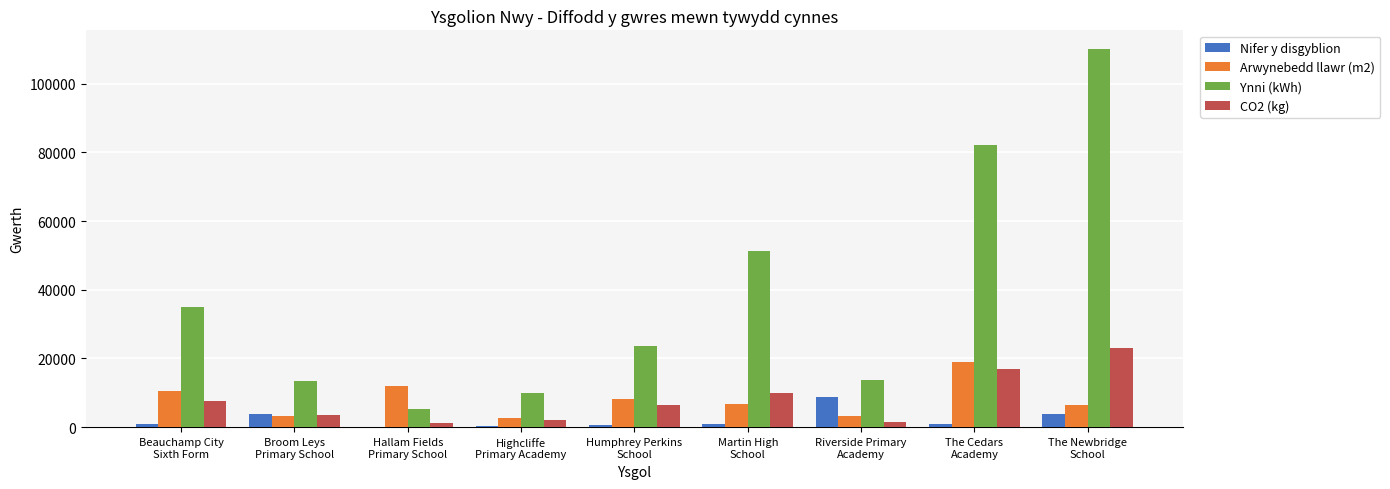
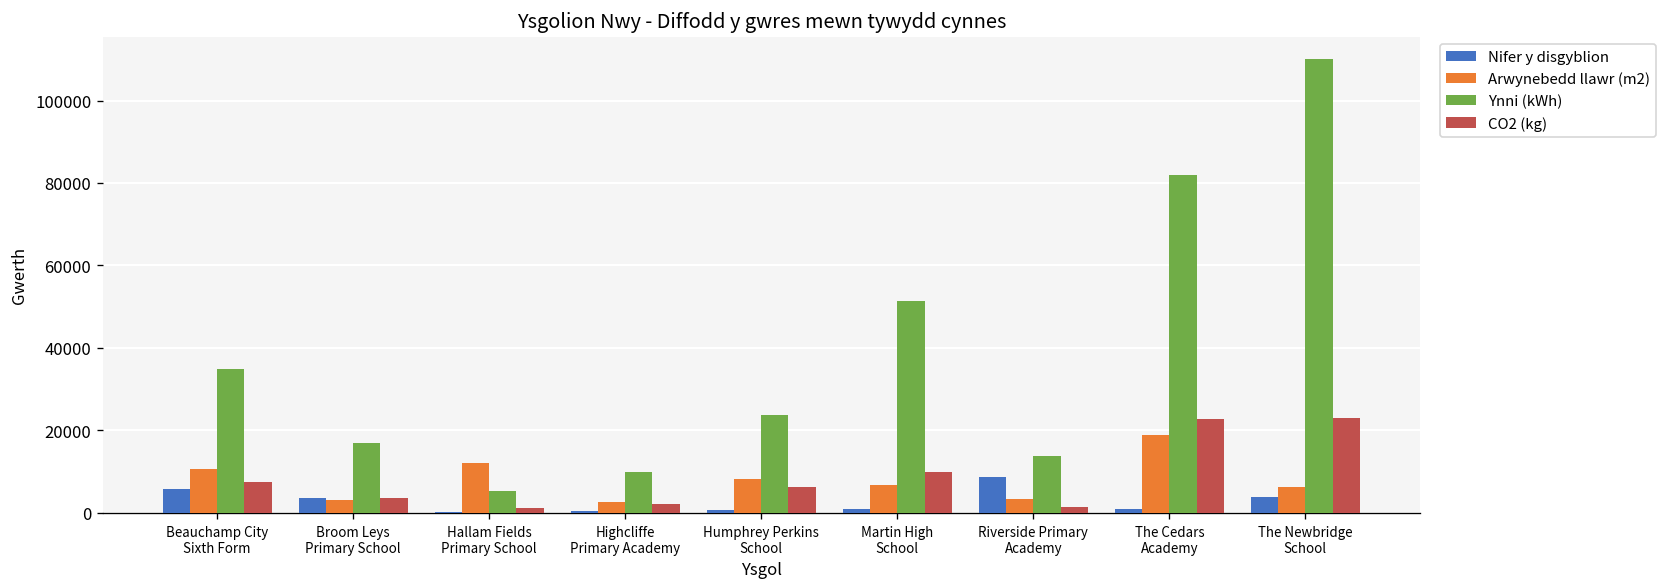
  {
    "Nifer y disgyblion": {
-     "Beauchamp City Sixth Form": 1000,
+     "Beauchamp City Sixth Form": 6000,
      "Broom Leys Primary School": 4000,
      "Humphrey Perkins School": 1000,
      "Martin High School": 1000,
      "Riverside Primary Academy": 9000,
      "The Cedars Academy": 1000,
      "The Newbridge School": 4000
    },
    "Arwynebedd llawr (m2)": {
      "Beauchamp City Sixth Form": 11000,
      "Broom Leys Primary School": 3000,
      "Hallam Fields Primary School": 12000,
      "Highcliffe Primary Academy": 3000,
      "Humphrey Perkins School": 8000,
      "Martin High School": 7000,
      "Riverside Primary Academy": 3000,
      "The Cedars Academy": 19000,
      "The Newbridge School": 6000
    },
    "Ynni (kWh)": {
      "Beauchamp City Sixth Form": 35000,
-     "Broom Leys Primary School": 14000,
+     "Broom Leys Primary School": 17000,
      "Hallam Fields Primary School": 5000,
      "Highcliffe Primary Academy": 10000,
      "Humphrey Perkins School": 24000,
      "Martin High School": 51000,
      "Riverside Primary Academy": 14000,
      "The Cedars Academy": 82000,
      "The Newbridge School": 110000
    },
    "CO2 (kg)": {
      "Beauchamp City Sixth Form": 8000,
      "Broom Leys Primary School": 4000,
      "Hallam Fields Primary School": 1000,
      "Highcliffe Primary Academy": 2000,
      "Humphrey Perkins School": 6000,
      "Martin High School": 10000,
      "Riverside Primary Academy": 1000,
-     "The Cedars Academy": 17000,
+     "The Cedars Academy": 23000,
      "The Newbridge School": 23000
    }
  }
